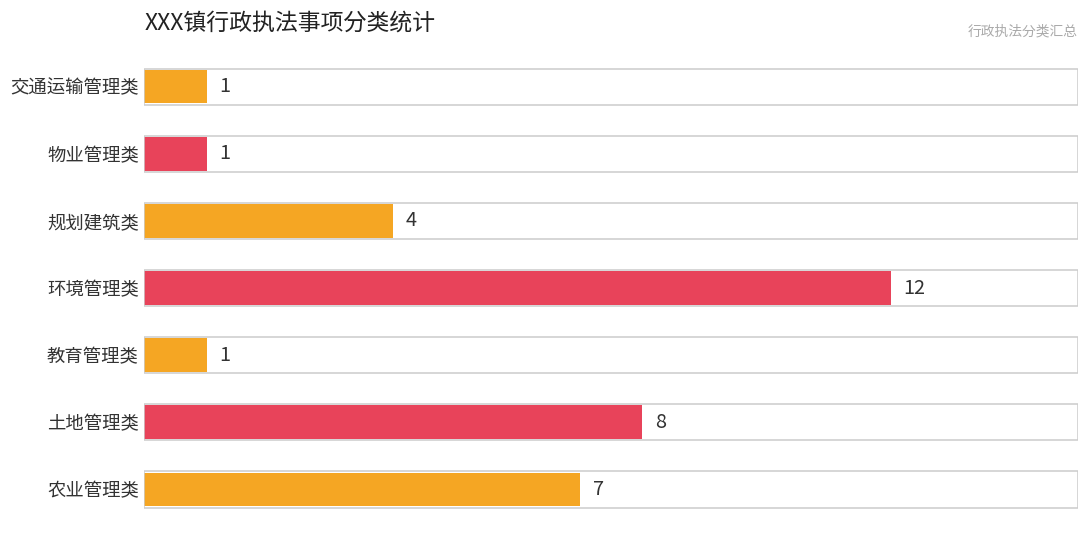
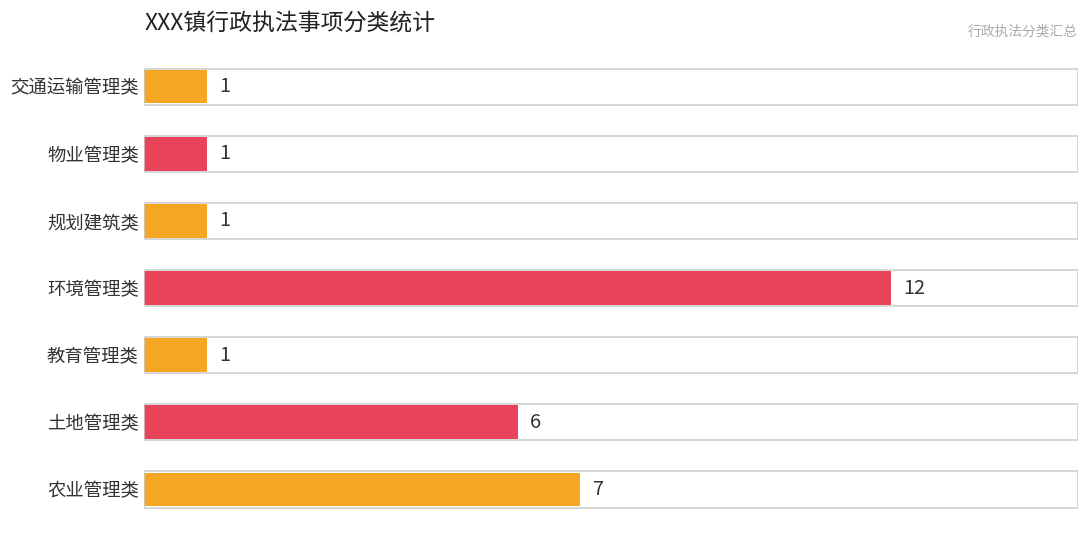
  {
    "交通运输管理类": 1,
    "物业管理类": 1,
-   "规划建筑类": 4,
+   "规划建筑类": 1,
    "环境管理类": 12,
    "教育管理类": 1,
-   "土地管理类": 8,
+   "土地管理类": 6,
    "农业管理类": 7
  }
